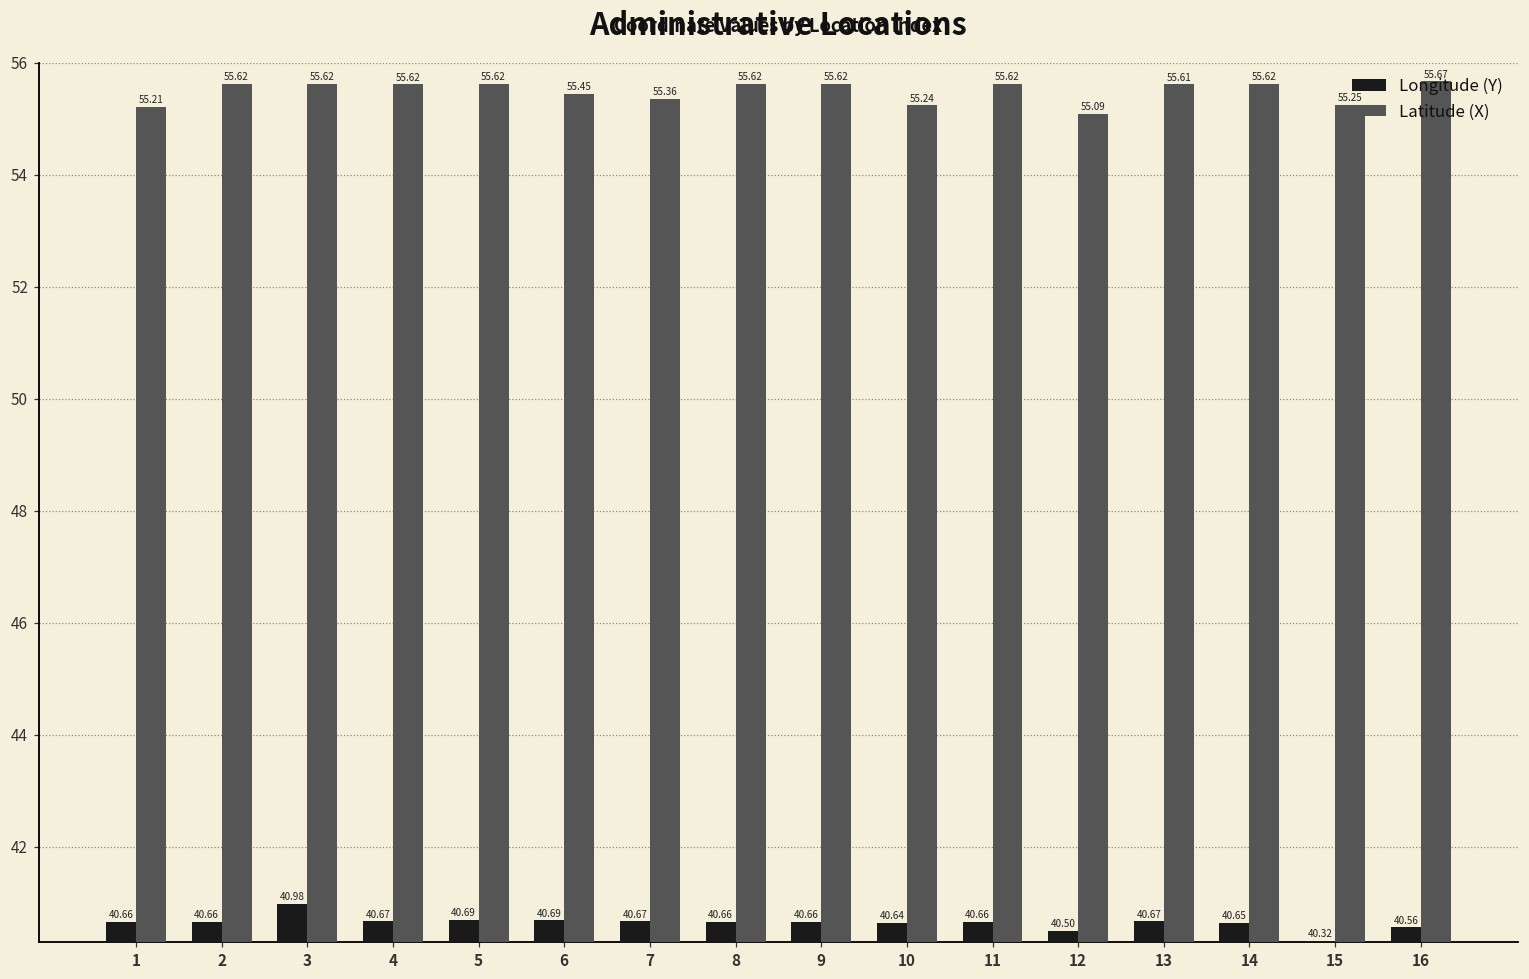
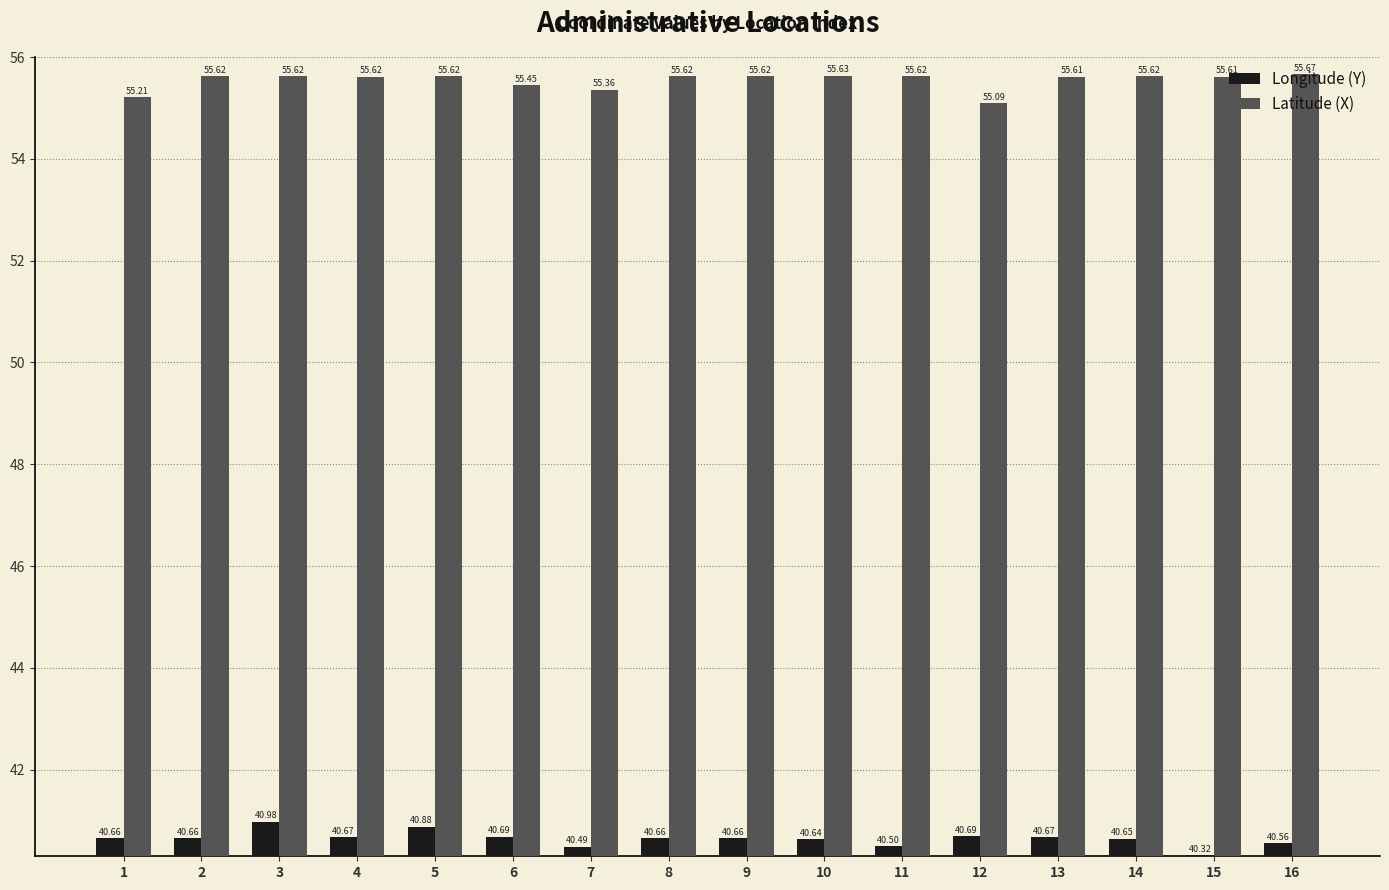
  {
    "Longitude (Y)": {
      "1": 40.66,
      "2": 40.66,
      "3": 40.98,
      "4": 40.67,
-     "5": 40.69,
+     "5": 40.88,
      "6": 40.69,
-     "7": 40.67,
+     "7": 40.49,
      "8": 40.66,
      "9": 40.66,
      "10": 40.64,
-     "11": 40.66,
-     "12": 40.50,
+     "11": 40.50,
+     "12": 40.69,
      "13": 40.67,
      "14": 40.65,
      "15": 40.32,
      "16": 40.56
    },
    "Latitude (X)": {
      "1": 55.21,
      "2": 55.62,
      "3": 55.62,
      "4": 55.62,
      "5": 55.62,
      "6": 55.45,
      "7": 55.36,
      "8": 55.62,
      "9": 55.62,
-     "10": 55.24,
+     "10": 55.63,
      "11": 55.62,
      "12": 55.09,
      "13": 55.61,
      "14": 55.62,
-     "15": 55.25,
+     "15": 55.61,
      "16": 55.67
    }
  }
